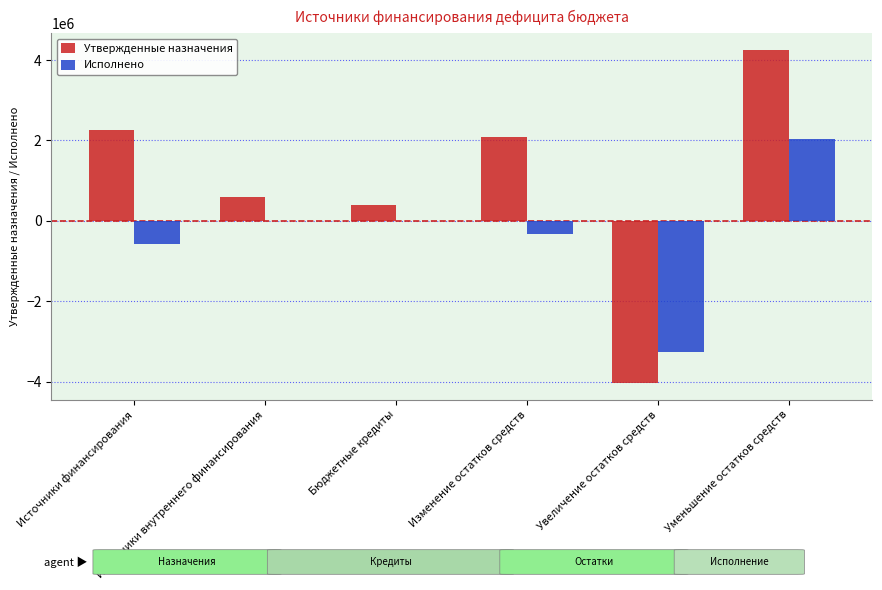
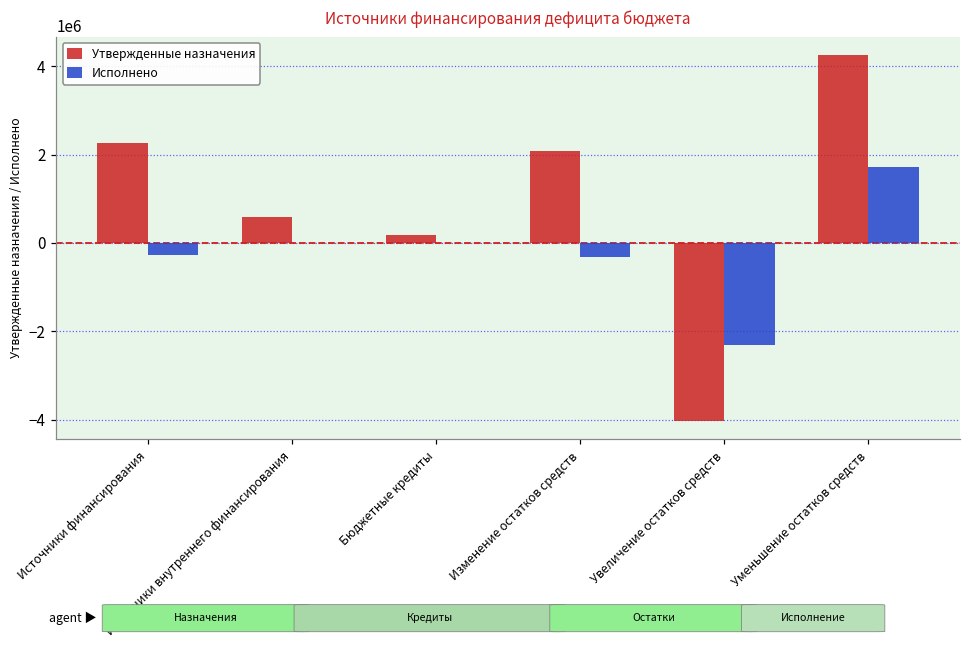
  {
    "Утвержденные назначения": {
      "Источники финансирования": 2300000,
      "Источники внутреннего финансирования": 600000,
-     "Бюджетные кредиты": 400000,
+     "Бюджетные кредиты": 200000,
      "Изменение остатков средств": 2100000,
      "Увеличение остатков средств": -4000000,
      "Уменьшение остатков средств": 4300000
    },
    "Исполнено": {
-     "Источники финансирования": -600000,
+     "Источники финансирования": -300000,
      "Источники внутреннего финансирования": 0,
      "Бюджетные кредиты": 0,
      "Изменение остатков средств": -300000,
-     "Увеличение остатков средств": -3300000,
-     "Уменьшение остатков средств": 2000000
+     "Увеличение остатков средств": -2300000,
+     "Уменьшение остатков средств": 1700000
    }
  }
